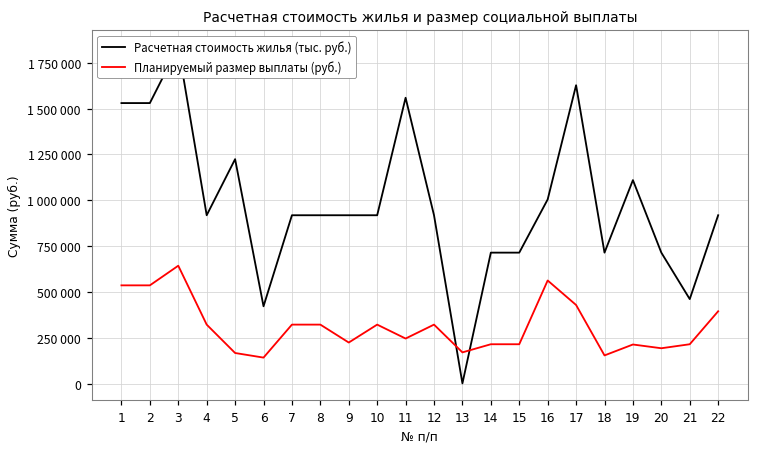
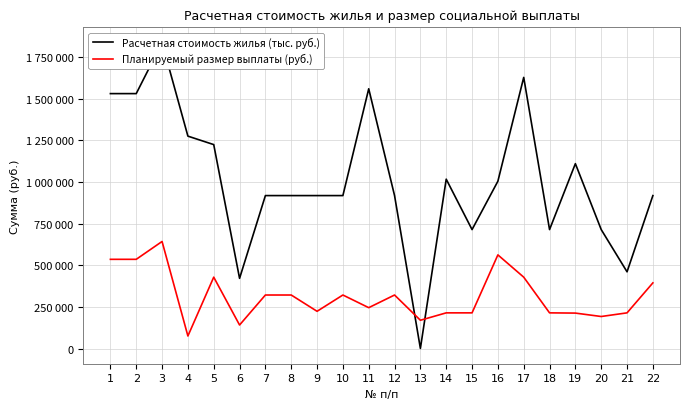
  {
    "Расчетная стоимость жилья (тыс. руб.)": {
      "1": 1530000,
      "2": 1530000,
-     "4": 920000,
+     "4": 1270000,
      "5": 1220000,
      "6": 420000,
      "7": 920000,
      "8": 920000,
      "9": 920000,
      "10": 920000,
      "11": 1560000,
      "12": 920000,
      "13": 0,
-     "14": 710000,
+     "14": 1020000,
      "15": 710000,
      "16": 1000000,
      "17": 1630000,
      "18": 710000,
      "19": 1110000,
      "20": 710000,
      "21": 460000,
      "22": 920000
    },
    "Планируемый размер выплаты (руб.)": {
      "1": 540000,
      "2": 540000,
      "3": 640000,
-     "4": 320000,
-     "5": 170000,
+     "4": 80000,
+     "5": 430000,
      "6": 140000,
      "7": 320000,
      "8": 320000,
      "9": 220000,
      "10": 320000,
      "11": 250000,
      "12": 320000,
      "13": 170000,
      "14": 210000,
      "15": 210000,
      "16": 560000,
      "17": 430000,
-     "18": 150000,
+     "18": 210000,
      "19": 210000,
      "20": 190000,
      "21": 210000,
      "22": 390000
    }
  }
